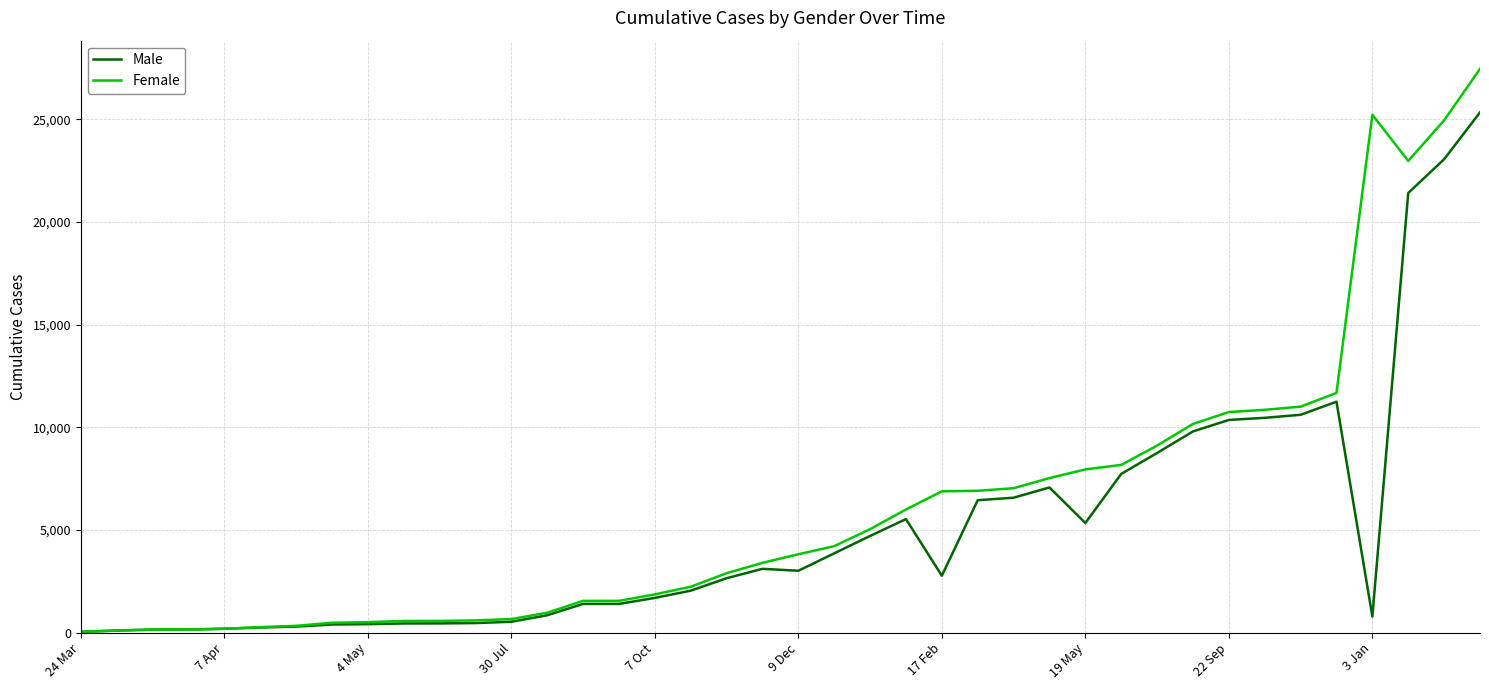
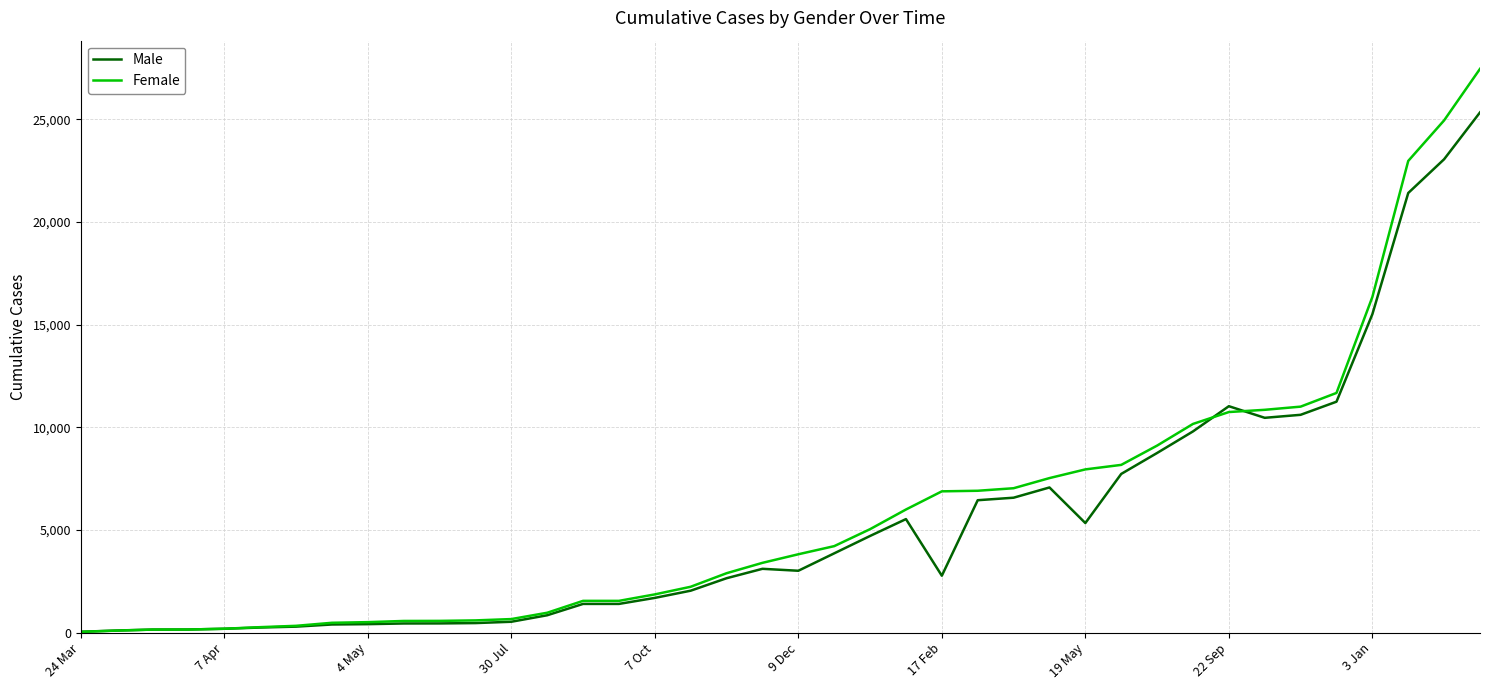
  {
    "Male": {
      "30 Jul": "500",
      "7 Oct": "1,700",
      "9 Dec": "3,000",
      "17 Feb": "2,800",
      "19 May": "5,300",
-     "22 Sep": "10,400",
-     "3 Jan": "800"
+     "22 Sep": "11,000",
+     "3 Jan": "15,500"
    },
    "Female": {
      "30 Jul": "700",
      "7 Oct": "1,900",
      "9 Dec": "3,800",
      "17 Feb": "6,900",
      "19 May": "7,900",
      "22 Sep": "10,700",
-     "3 Jan": "25,200"
+     "3 Jan": "16,300"
    }
  }
